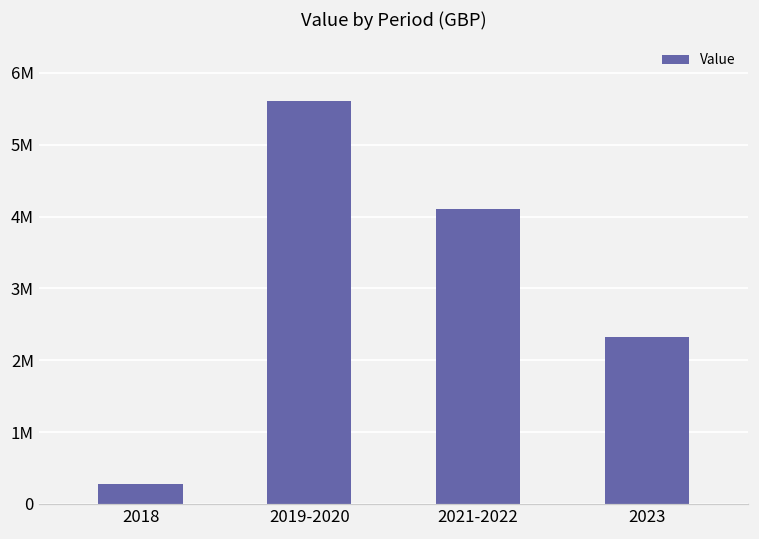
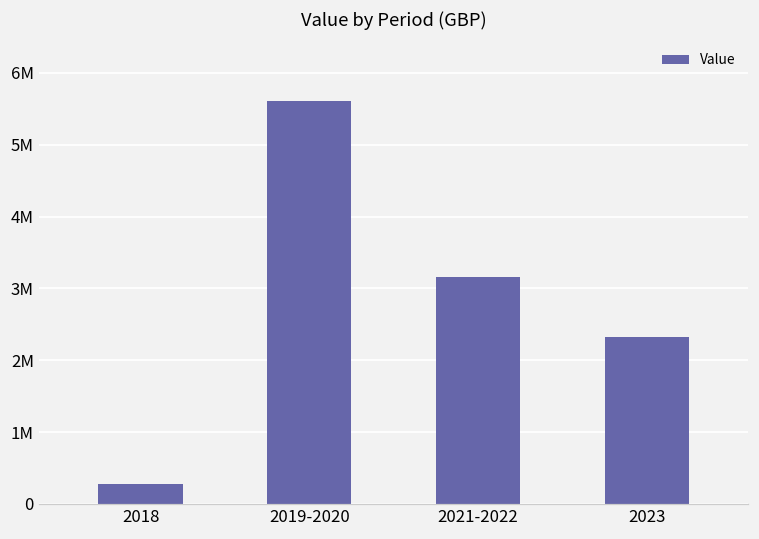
  {
    "2018": 300000,
    "2019-2020": 5600000,
-   "2021-2022": 4100000,
+   "2021-2022": 3200000,
    "2023": 2300000
  }
